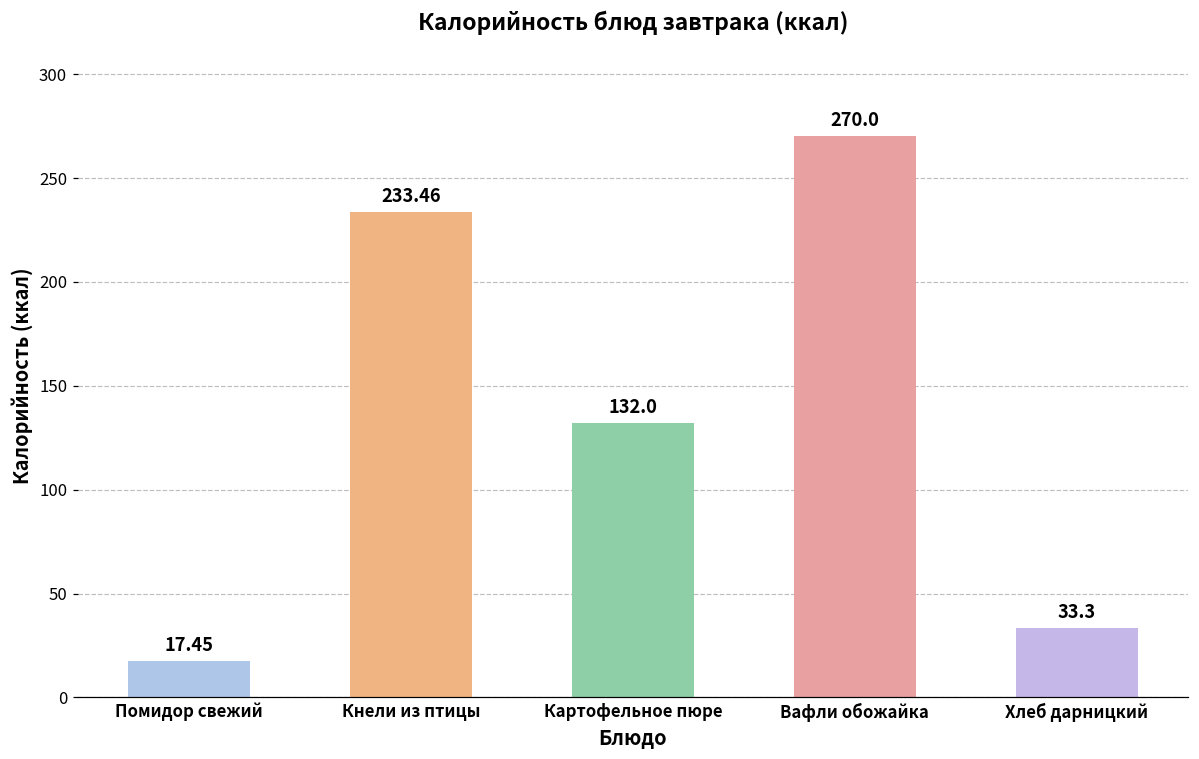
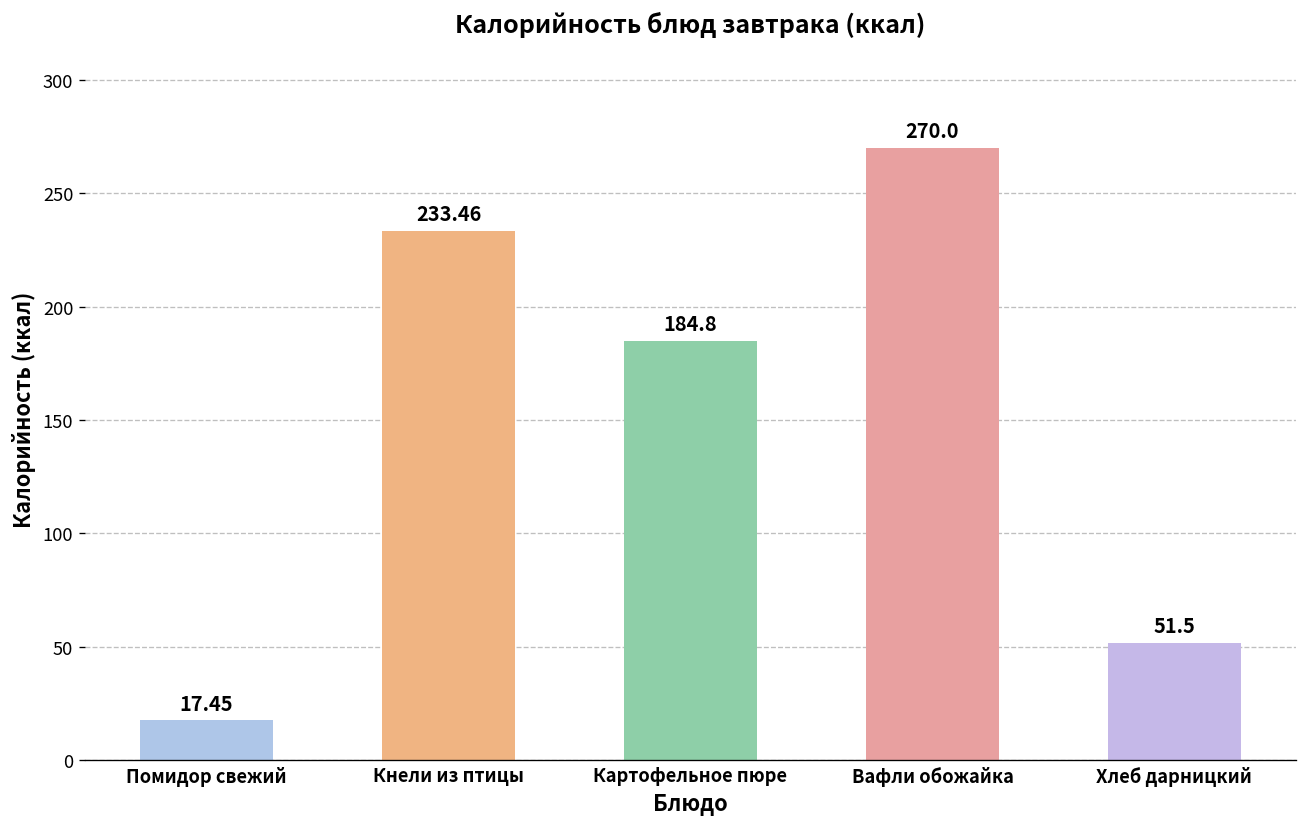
  {
    "Помидор свежий": 17.45,
    "Кнели из птицы": 233.46,
-   "Картофельное пюре": 132.0,
+   "Картофельное пюре": 184.8,
    "Вафли обожайка": 270.0,
-   "Хлеб дарницкий": 33.3
+   "Хлеб дарницкий": 51.5
  }
